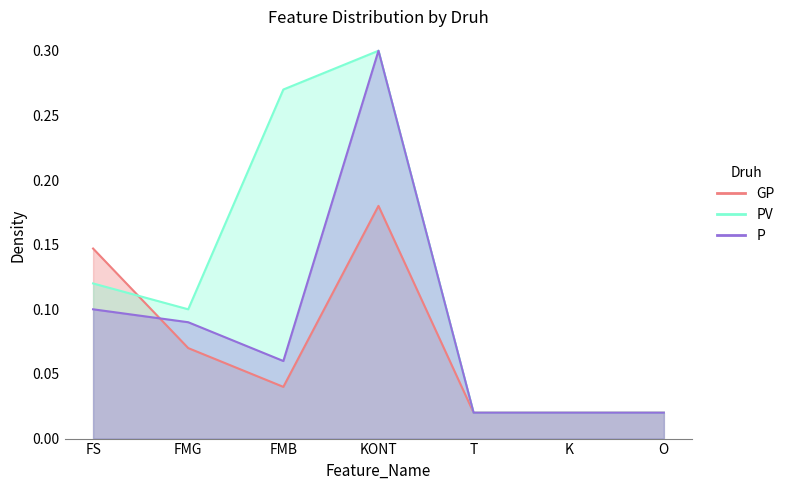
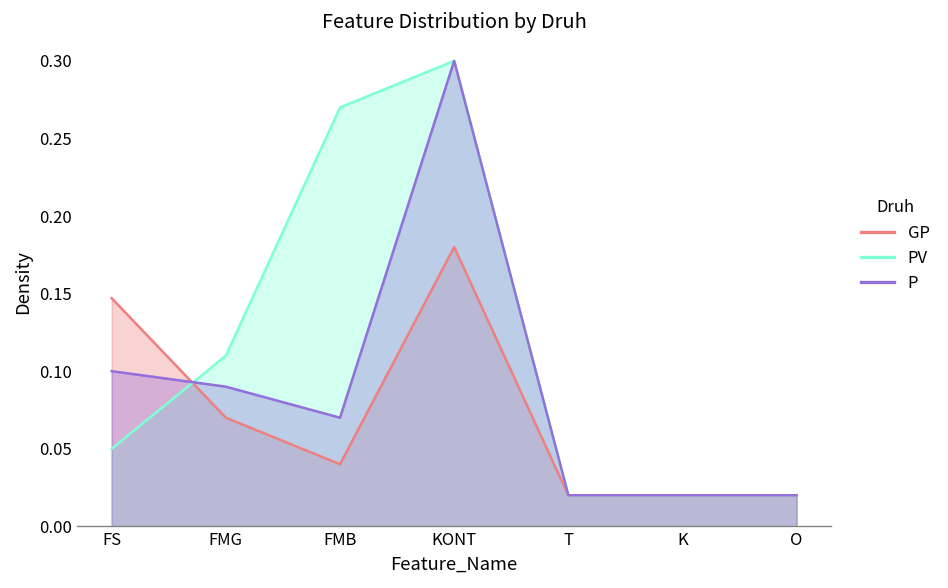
  {
    "GP": {
      "FS": 0.147,
      "FMG": 0.07,
      "FMB": 0.04,
      "KONT": 0.18
    },
    "PV": {
-     "FS": 0.12,
-     "FMG": 0.10,
+     "FS": 0.05,
+     "FMG": 0.11,
      "FMB": 0.27
    },
    "P": {
      "FS": 0.10,
      "FMG": 0.09,
-     "FMB": 0.06
+     "FMB": 0.07
    }
  }
